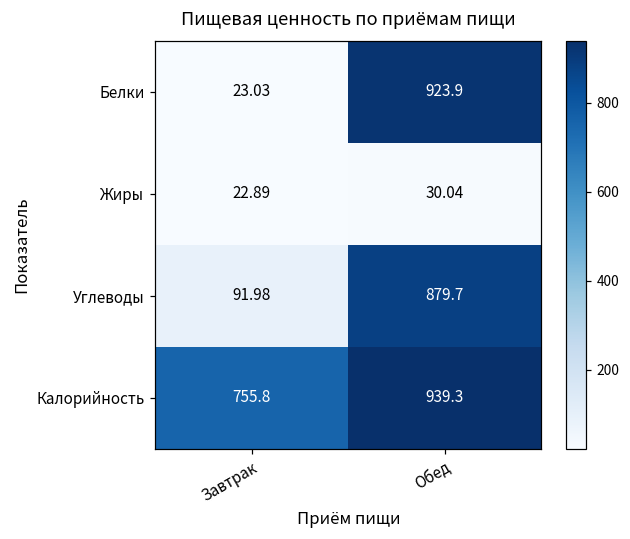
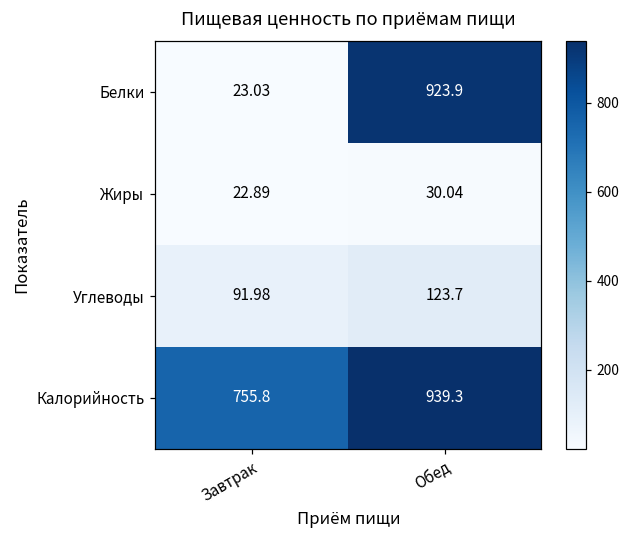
  {
    "Белки": {
      "Завтрак": 23.03,
      "Обед": 923.9
    },
    "Жиры": {
      "Завтрак": 22.89,
      "Обед": 30.04
    },
    "Углеводы": {
      "Завтрак": 91.98,
-     "Обед": 879.7
+     "Обед": 123.7
    },
    "Калорийность": {
      "Завтрак": 755.8,
      "Обед": 939.3
    }
  }
